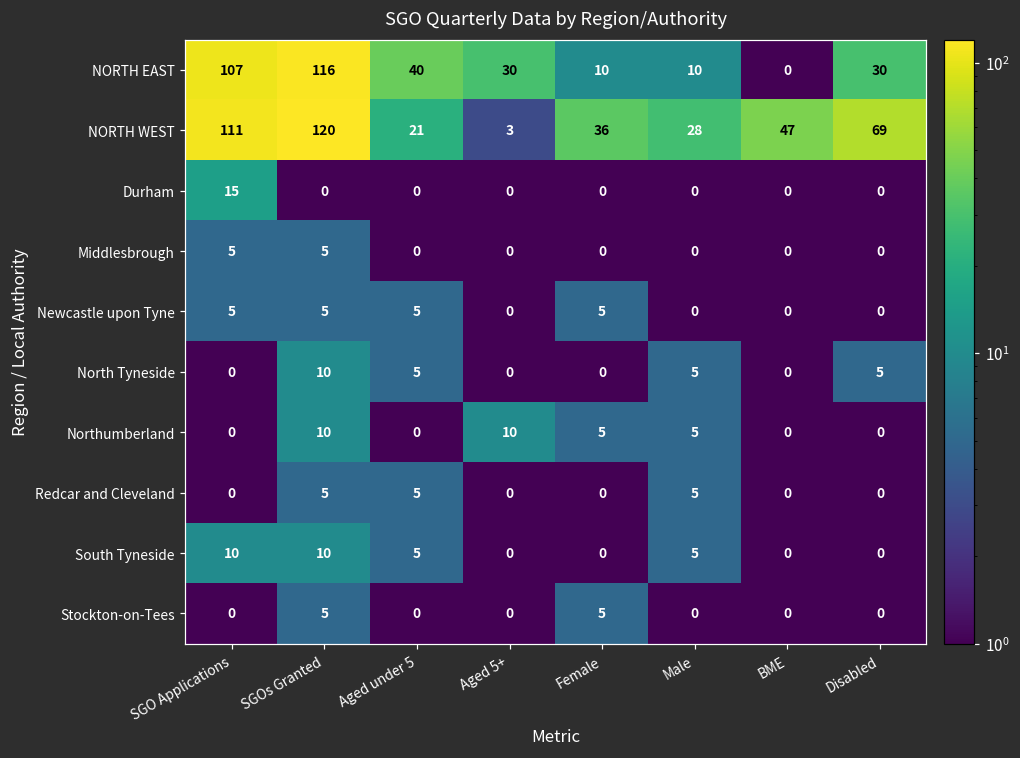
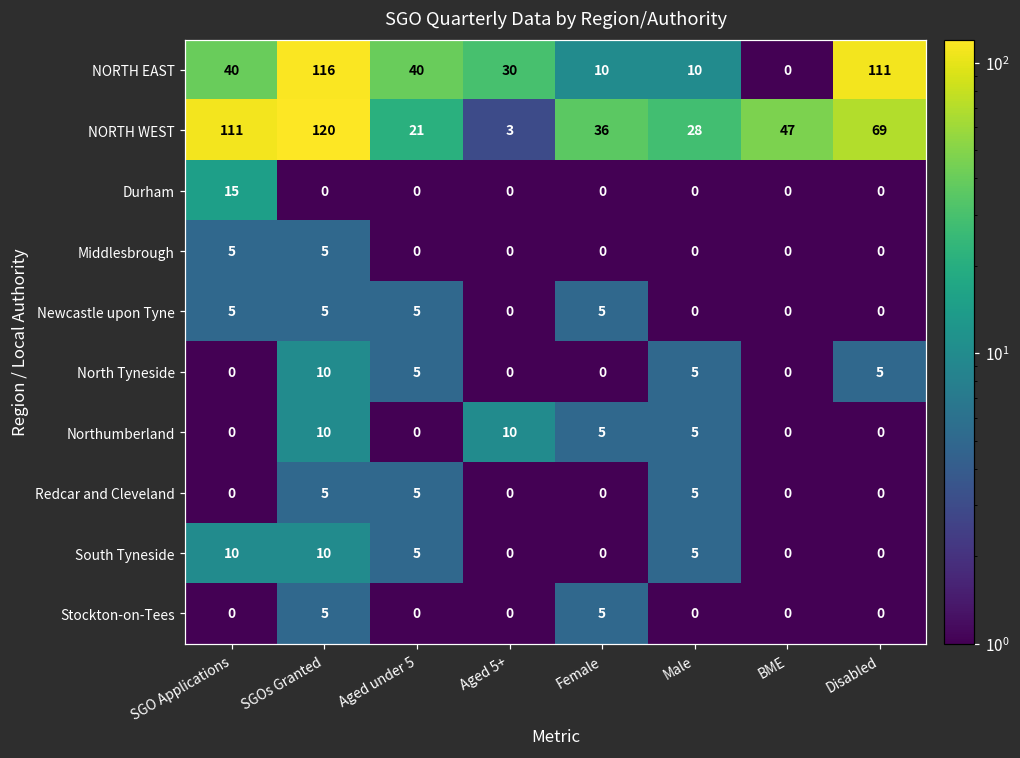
  {
    "NORTH EAST": {
-     "SGO Applications": 107,
+     "SGO Applications": 40,
      "SGOs Granted": 116,
      "Aged under 5": 40,
      "Aged 5+": 30,
      "Female": 10,
      "Male": 10,
      "BME": 0,
-     "Disabled": 30
+     "Disabled": 111
    },
    "NORTH WEST": {
      "SGO Applications": 111,
      "SGOs Granted": 120,
      "Aged under 5": 21,
      "Aged 5+": 3,
      "Female": 36,
      "Male": 28,
      "BME": 47,
      "Disabled": 69
    },
    "Durham": {
      "SGO Applications": 15,
      "SGOs Granted": 0,
      "Aged under 5": 0,
      "Aged 5+": 0,
      "Female": 0,
      "Male": 0,
      "BME": 0,
      "Disabled": 0
    },
    "Middlesbrough": {
      "SGO Applications": 5,
      "SGOs Granted": 5,
      "Aged under 5": 0,
      "Aged 5+": 0,
      "Female": 0,
      "Male": 0,
      "BME": 0,
      "Disabled": 0
    },
    "Newcastle upon Tyne": {
      "SGO Applications": 5,
      "SGOs Granted": 5,
      "Aged under 5": 5,
      "Aged 5+": 0,
      "Female": 5,
      "Male": 0,
      "BME": 0,
      "Disabled": 0
    },
    "North Tyneside": {
      "SGO Applications": 0,
      "SGOs Granted": 10,
      "Aged under 5": 5,
      "Aged 5+": 0,
      "Female": 0,
      "Male": 5,
      "BME": 0,
      "Disabled": 5
    },
    "Northumberland": {
      "SGO Applications": 0,
      "SGOs Granted": 10,
      "Aged under 5": 0,
      "Aged 5+": 10,
      "Female": 5,
      "Male": 5,
      "BME": 0,
      "Disabled": 0
    },
    "Redcar and Cleveland": {
      "SGO Applications": 0,
      "SGOs Granted": 5,
      "Aged under 5": 5,
      "Aged 5+": 0,
      "Female": 0,
      "Male": 5,
      "BME": 0,
      "Disabled": 0
    },
    "South Tyneside": {
      "SGO Applications": 10,
      "SGOs Granted": 10,
      "Aged under 5": 5,
      "Aged 5+": 0,
      "Female": 0,
      "Male": 5,
      "BME": 0,
      "Disabled": 0
    },
    "Stockton-on-Tees": {
      "SGO Applications": 0,
      "SGOs Granted": 5,
      "Aged under 5": 0,
      "Aged 5+": 0,
      "Female": 5,
      "Male": 0,
      "BME": 0,
      "Disabled": 0
    }
  }
